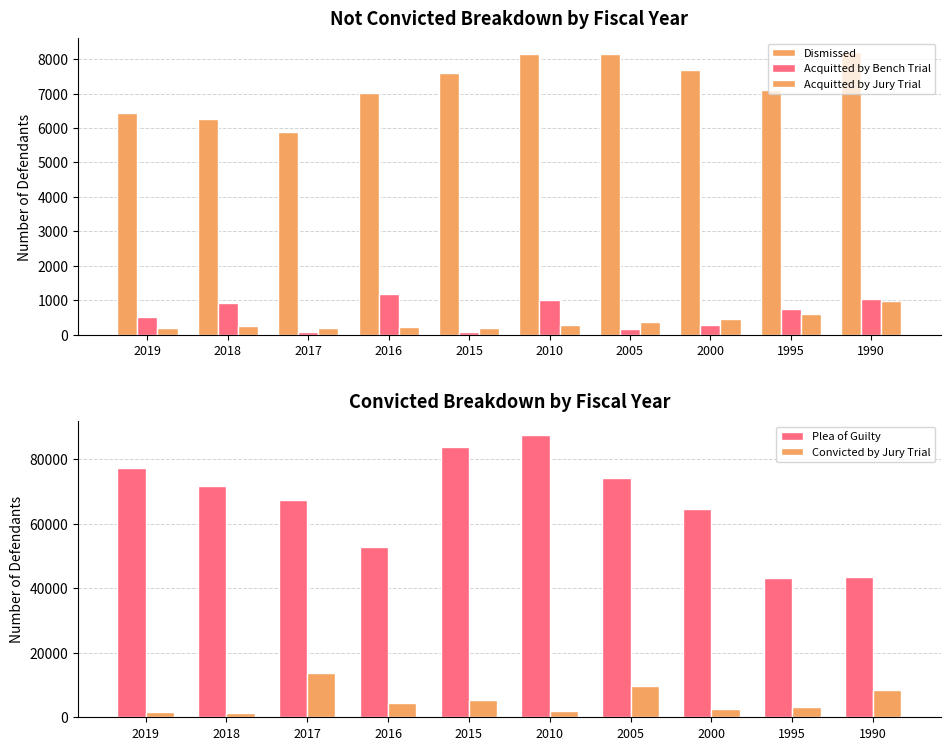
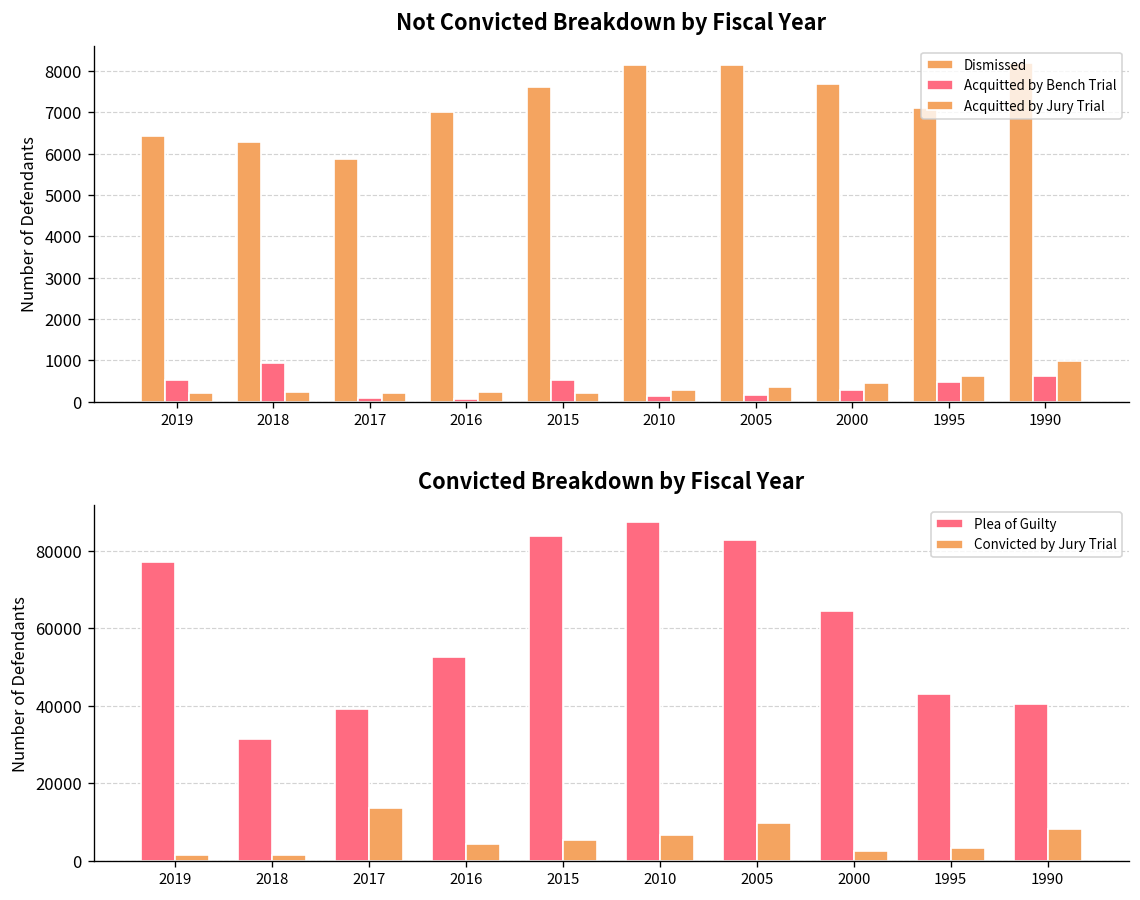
  {
    "Not Convicted Breakdown by Fiscal Year": {
      "Acquitted by Bench Trial": {
        "2019": 500,
        "2018": 900,
        "2017": 100,
-       "2016": 1200,
-       "2015": 100,
-       "2010": 1000,
+       "2016": 100,
+       "2015": 500,
+       "2010": 100,
        "2005": 200,
        "2000": 300,
-       "1995": 700,
-       "1990": 1000
+       "1995": 500,
+       "1990": 600
      }
    },
    "Convicted Breakdown by Fiscal Year": {
      "Plea of Guilty": {
        "2019": 77000,
-       "2018": 72000,
-       "2017": 67000,
+       "2018": 31000,
+       "2017": 39000,
        "2016": 53000,
        "2015": 84000,
        "2010": 87000,
-       "2005": 74000,
+       "2005": 83000,
        "2000": 65000,
        "1995": 43000,
-       "1990": 43000
+       "1990": 40000
      },
      "Convicted by Jury Trial": {
        "2019": 1000,
        "2018": 1000,
        "2017": 14000,
        "2016": 4000,
        "2015": 5000,
-       "2010": 2000,
+       "2010": 7000,
        "2005": 10000,
        "2000": 3000,
        "1995": 3000,
        "1990": 8000
      }
    }
  }
